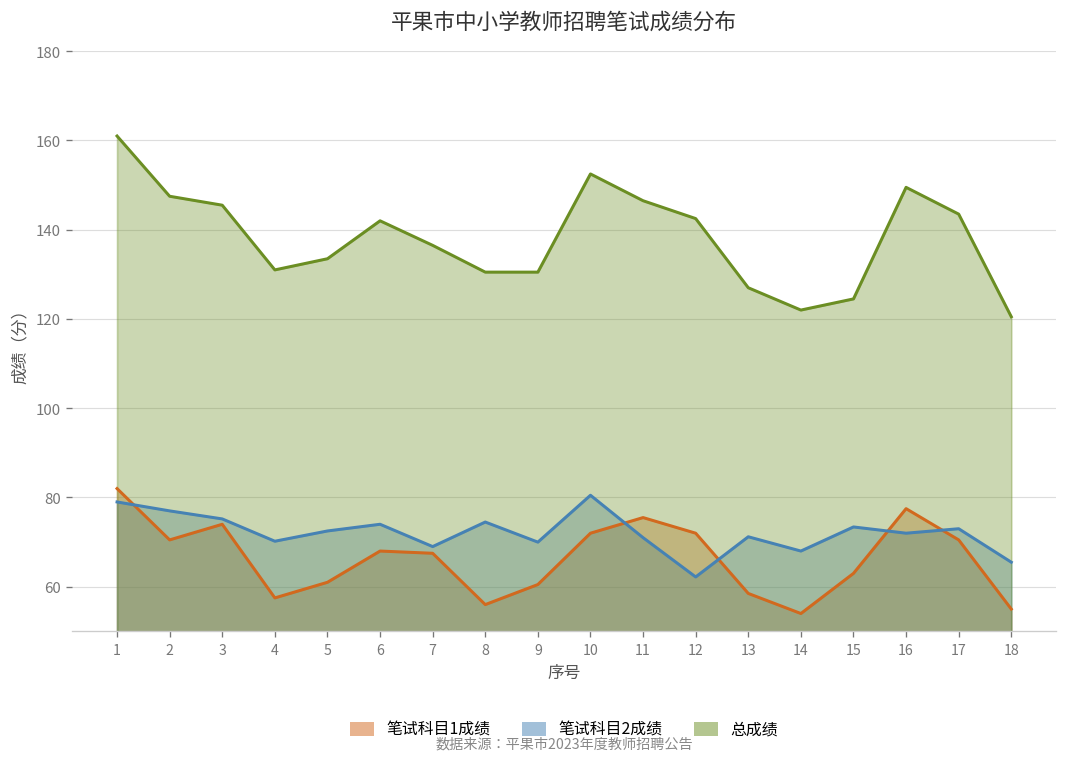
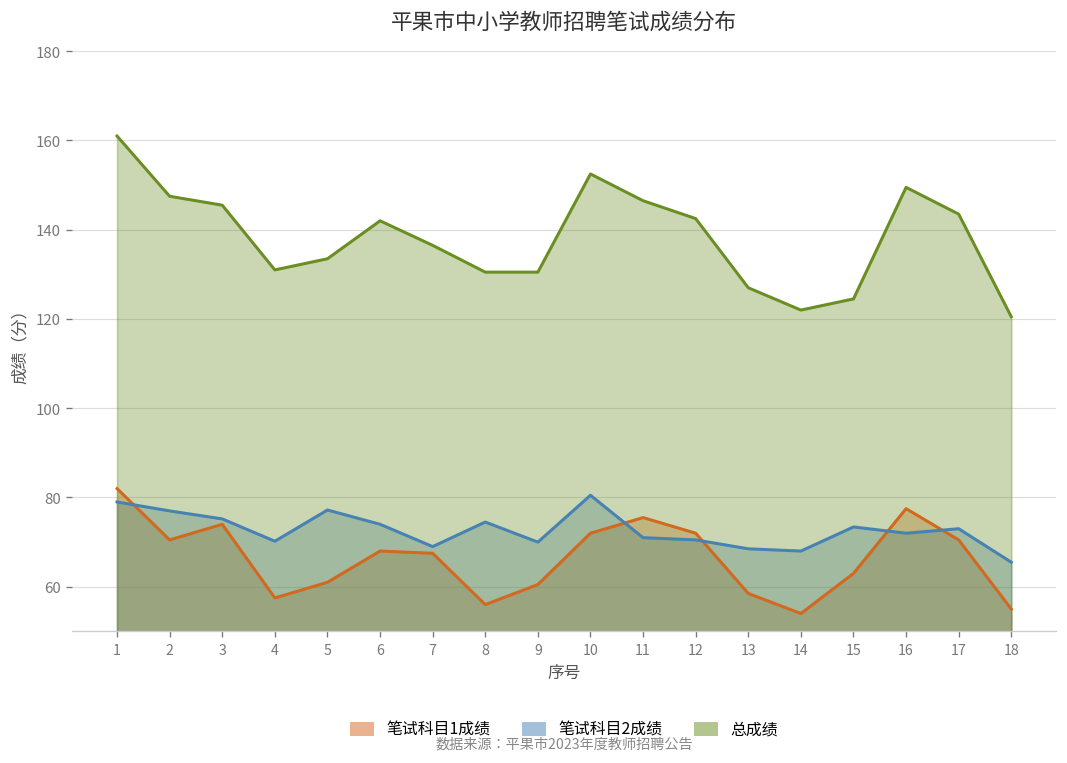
  {
    "笔试科目2成绩": {
      "1": 79,
      "2": 77,
      "3": 75,
      "4": 70,
-     "5": 73,
+     "5": 77,
      "6": 74,
      "7": 69,
      "8": 75,
      "9": 70,
      "10": 81,
      "11": 71,
-     "12": 62,
-     "13": 71,
+     "12": 71,
+     "13": 69,
      "14": 68,
      "15": 73,
      "16": 72,
      "17": 73,
      "18": 66
    }
  }
